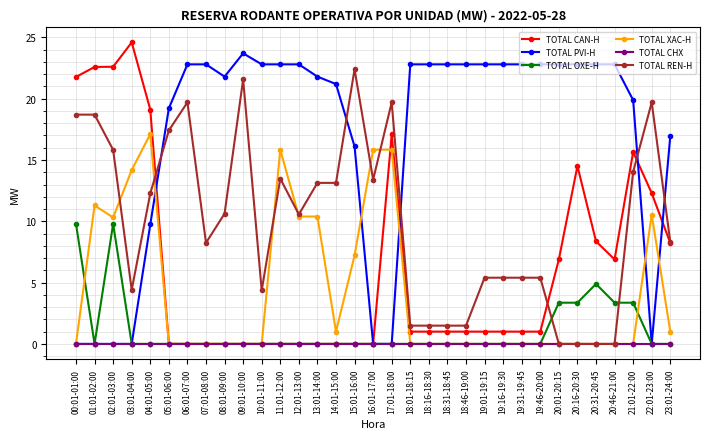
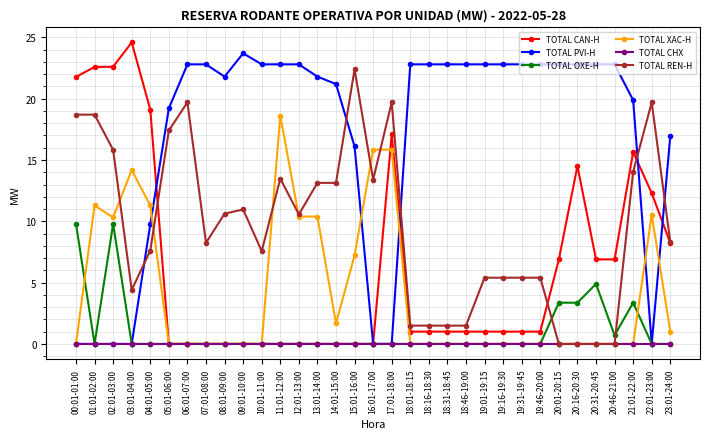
  {
    "TOTAL CAN-H": {
      "00:01-01:00": 21.8,
      "01:01-02:00": 22.6,
      "02:01-03:00": 22.6,
      "03:01-04:00": 24.6,
      "04:01-05:00": 19.1,
      "17:01-18:00": 17.1,
      "18:01-18:15": 1.0,
      "18:16-18:30": 1.0,
      "18:31-18:45": 1.0,
      "18:46-19:00": 1.0,
      "19:01-19:15": 1.0,
      "19:16-19:30": 1.0,
      "19:31-19:45": 1.0,
      "19:46-20:00": 1.0,
      "20:01-20:15": 6.9,
      "20:16-20:30": 14.5,
-     "20:31-20:45": 8.4,
+     "20:31-20:45": 6.9,
      "20:46-21:00": 6.9,
      "21:01-22:00": 15.7,
      "22:01-23:00": 12.3
    },
    "TOTAL PVI-H": {
      "04:01-05:00": 9.7,
      "05:01-06:00": 19.2,
      "06:01-07:00": 22.8,
      "07:01-08:00": 22.8,
      "08:01-09:00": 21.8,
      "09:01-10:00": 23.7,
      "10:01-11:00": 22.8,
      "11:01-12:00": 22.8,
      "12:01-13:00": 22.8,
      "13:01-14:00": 21.8,
      "14:01-15:00": 21.2,
      "15:01-16:00": 16.1,
      "18:01-18:15": 22.8,
      "18:16-18:30": 22.8,
      "18:31-18:45": 22.8,
      "18:46-19:00": 22.8,
      "19:01-19:15": 22.8,
      "19:16-19:30": 22.8,
      "21:01-22:00": 19.9,
      "23:01-24:00": 16.9
    },
    "TOTAL OXE-H": {
      "00:01-01:00": 9.8,
      "02:01-03:00": 9.8,
      "20:01-20:15": 3.4,
      "20:16-20:30": 3.4,
      "20:31-20:45": 4.9,
-     "20:46-21:00": 3.4,
+     "20:46-21:00": 0.7,
      "21:01-22:00": 3.4
    },
    "TOTAL XAC-H": {
      "01:01-02:00": 11.3,
      "02:01-03:00": 10.3,
      "03:01-04:00": 14.2,
-     "04:01-05:00": 17.1,
-     "11:01-12:00": 15.8,
+     "04:01-05:00": 11.3,
+     "11:01-12:00": 18.6,
      "13:01-14:00": 10.4,
-     "14:01-15:00": 1.0,
+     "14:01-15:00": 1.7,
      "15:01-16:00": 7.2,
      "16:01-17:00": 15.8,
      "17:01-18:00": 15.8,
      "22:01-23:00": 10.5,
      "23:01-24:00": 1.0
    },
    "TOTAL REN-H": {
      "00:01-01:00": 18.7,
      "01:01-02:00": 18.7,
      "02:01-03:00": 15.8,
      "03:01-04:00": 4.4,
-     "04:01-05:00": 12.3,
+     "04:01-05:00": 7.6,
      "05:01-06:00": 17.4,
      "06:01-07:00": 19.7,
      "07:01-08:00": 8.2,
      "08:01-09:00": 10.6,
-     "09:01-10:00": 21.6,
-     "10:01-11:00": 4.4,
+     "09:01-10:00": 11.0,
+     "10:01-11:00": 7.6,
      "11:01-12:00": 13.5,
      "13:01-14:00": 13.1,
      "14:01-15:00": 13.1,
      "15:01-16:00": 22.4,
      "16:01-17:00": 13.4,
      "17:01-18:00": 19.7,
      "18:01-18:15": 1.5,
      "18:16-18:30": 1.5,
      "18:31-18:45": 1.5,
      "18:46-19:00": 1.5,
      "19:01-19:15": 5.4,
      "19:16-19:30": 5.4,
      "19:31-19:45": 5.4,
      "19:46-20:00": 5.4,
      "21:01-22:00": 14.0,
      "22:01-23:00": 19.7
    }
  }
